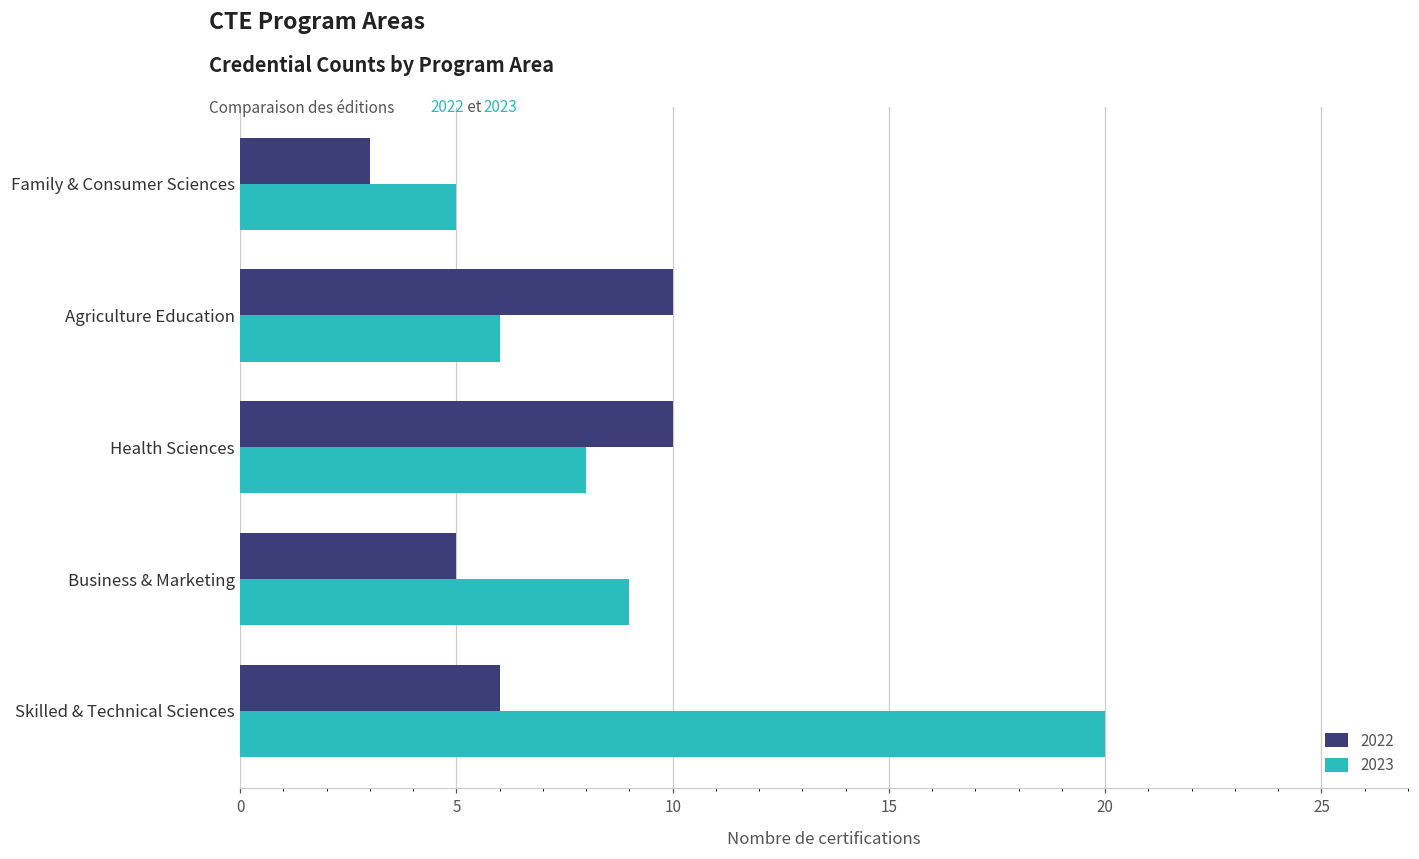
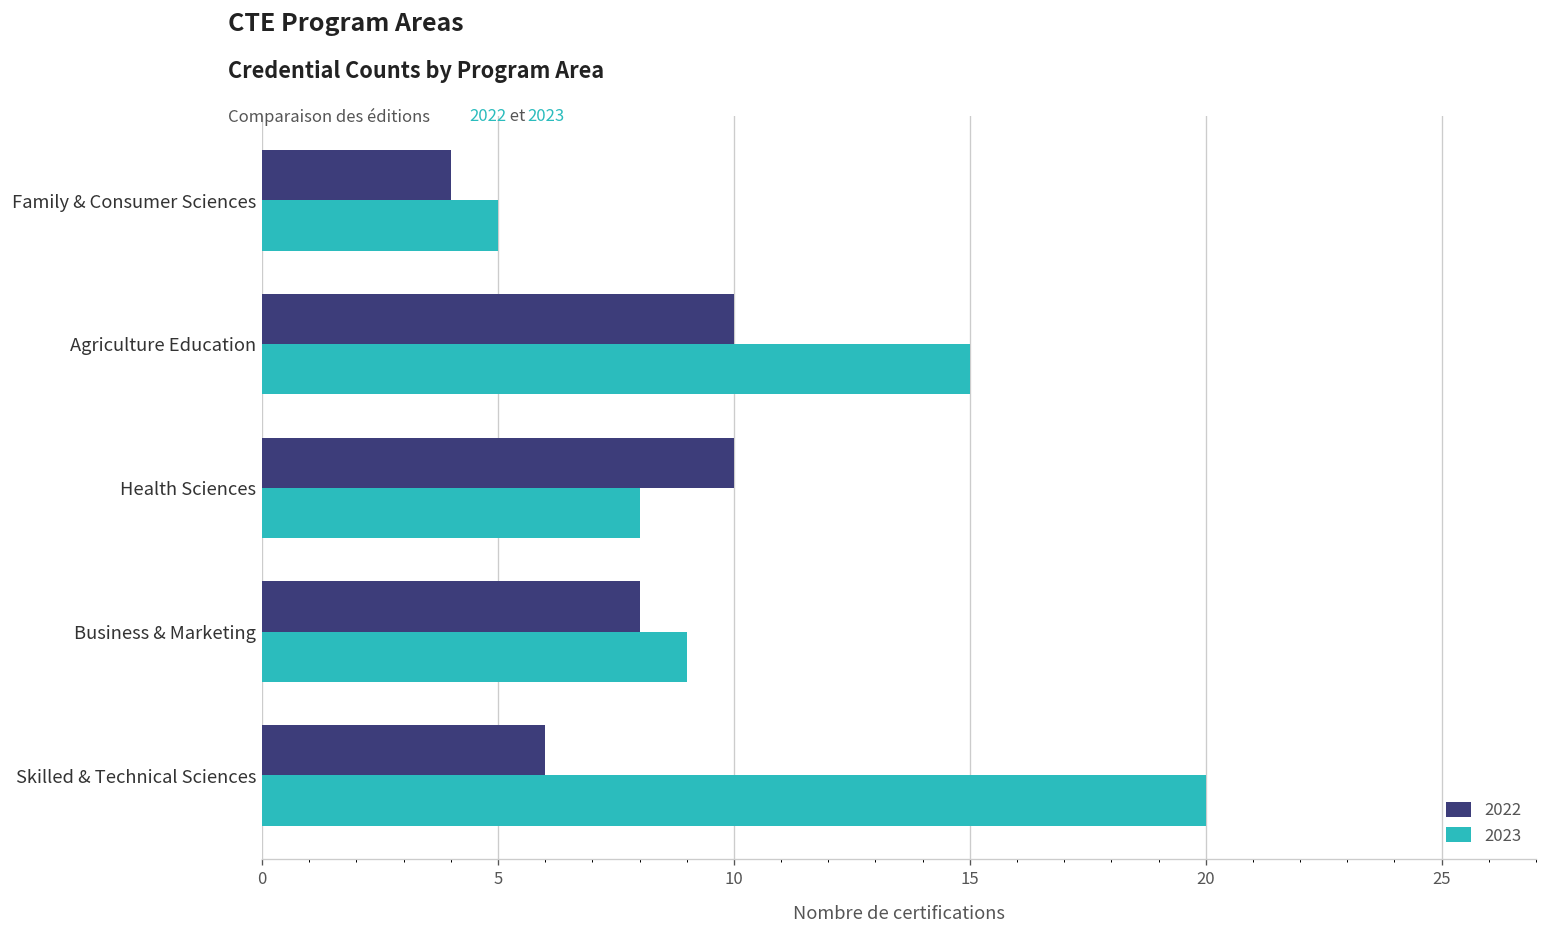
  {
    "2022": {
-     "Family & Consumer Sciences": 3,
+     "Family & Consumer Sciences": 4,
      "Agriculture Education": 10,
      "Health Sciences": 10,
-     "Business & Marketing": 5,
+     "Business & Marketing": 8,
      "Skilled & Technical Sciences": 6
    },
    "2023": {
      "Family & Consumer Sciences": 5,
-     "Agriculture Education": 6,
+     "Agriculture Education": 15,
      "Health Sciences": 8,
      "Business & Marketing": 9,
      "Skilled & Technical Sciences": 20
    }
  }
